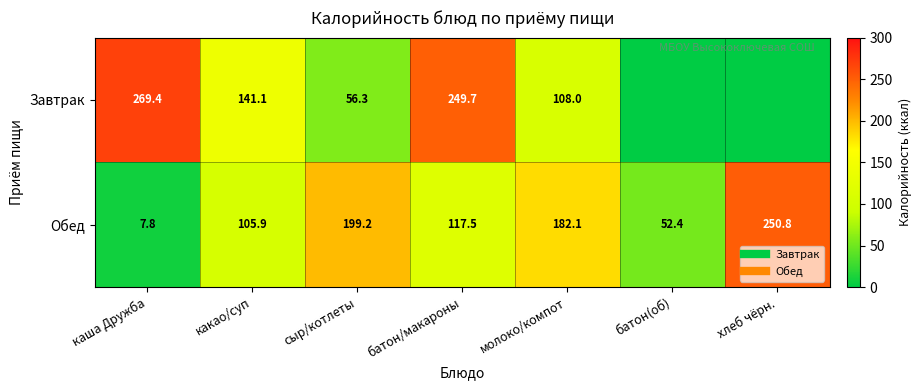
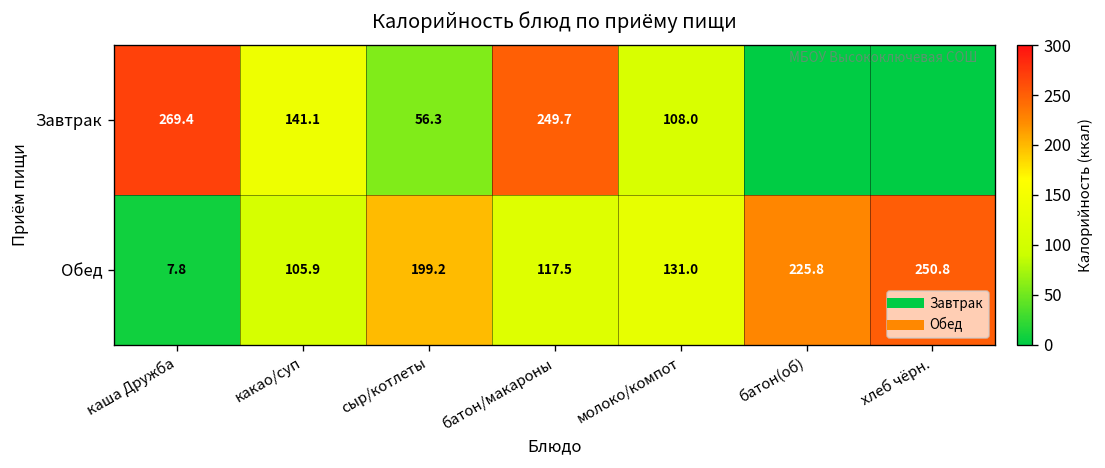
  {
    "Завтрак": {
      "каша Дружба": 269.4,
      "какао/суп": 141.1,
      "сыр/котлеты": 56.3,
      "батон/макароны": 249.7,
      "молоко/компот": 108.0
    },
    "Обед": {
      "каша Дружба": 7.8,
      "какао/суп": 105.9,
      "сыр/котлеты": 199.2,
      "батон/макароны": 117.5,
-     "молоко/компот": 182.1,
-     "батон(об)": 52.4,
+     "молоко/компот": 131.0,
+     "батон(об)": 225.8,
      "хлеб чёрн.": 250.8
    }
  }
